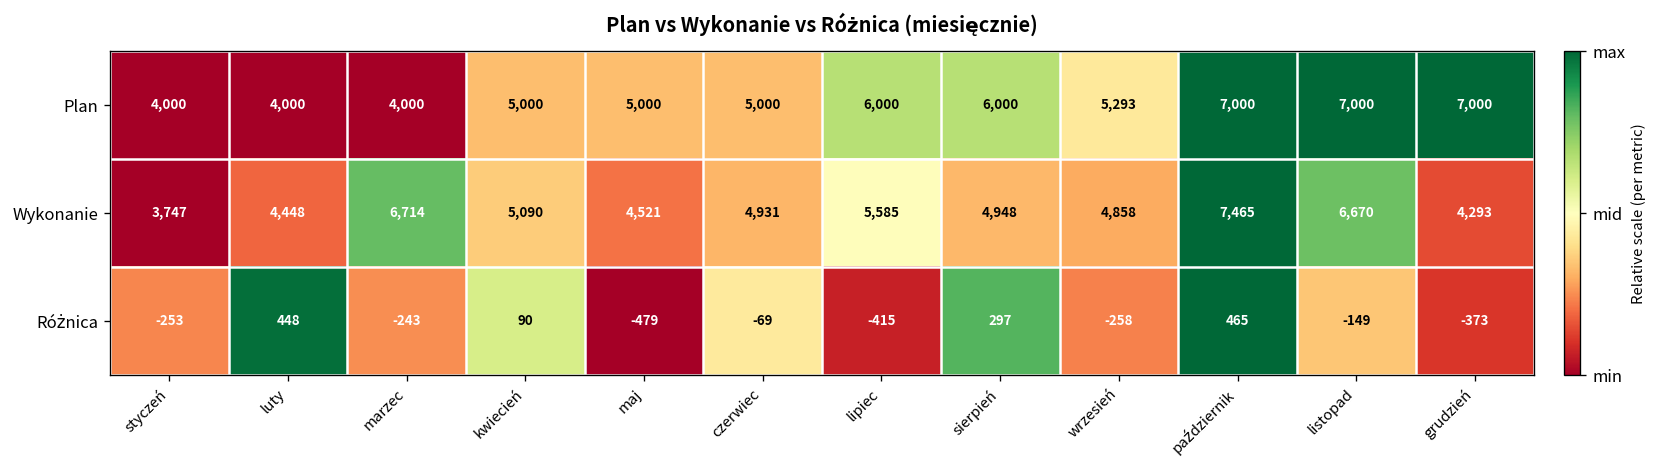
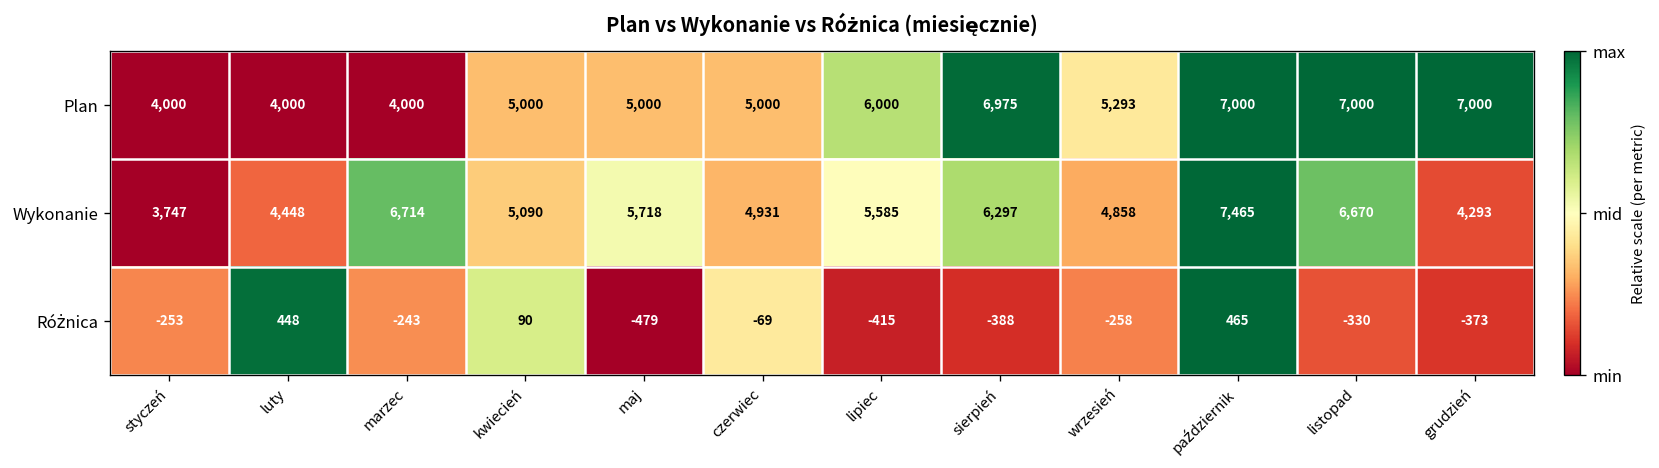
  {
    "Plan": {
      "styczeń": "4,000",
      "luty": "4,000",
      "marzec": "4,000",
      "kwiecień": "5,000",
      "maj": "5,000",
      "czerwiec": "5,000",
      "lipiec": "6,000",
-     "sierpień": "6,000",
+     "sierpień": "6,975",
      "wrzesień": "5,293",
      "październik": "7,000",
      "listopad": "7,000",
      "grudzień": "7,000"
    },
    "Wykonanie": {
      "styczeń": "3,747",
      "luty": "4,448",
      "marzec": "6,714",
      "kwiecień": "5,090",
-     "maj": "4,521",
+     "maj": "5,718",
      "czerwiec": "4,931",
      "lipiec": "5,585",
-     "sierpień": "4,948",
+     "sierpień": "6,297",
      "wrzesień": "4,858",
      "październik": "7,465",
      "listopad": "6,670",
      "grudzień": "4,293"
    },
    "Różnica": {
      "styczeń": "-253",
      "luty": "448",
      "marzec": "-243",
      "kwiecień": "90",
      "maj": "-479",
      "czerwiec": "-69",
      "lipiec": "-415",
-     "sierpień": "297",
+     "sierpień": "-388",
      "wrzesień": "-258",
      "październik": "465",
-     "listopad": "-149",
+     "listopad": "-330",
      "grudzień": "-373"
    }
  }
